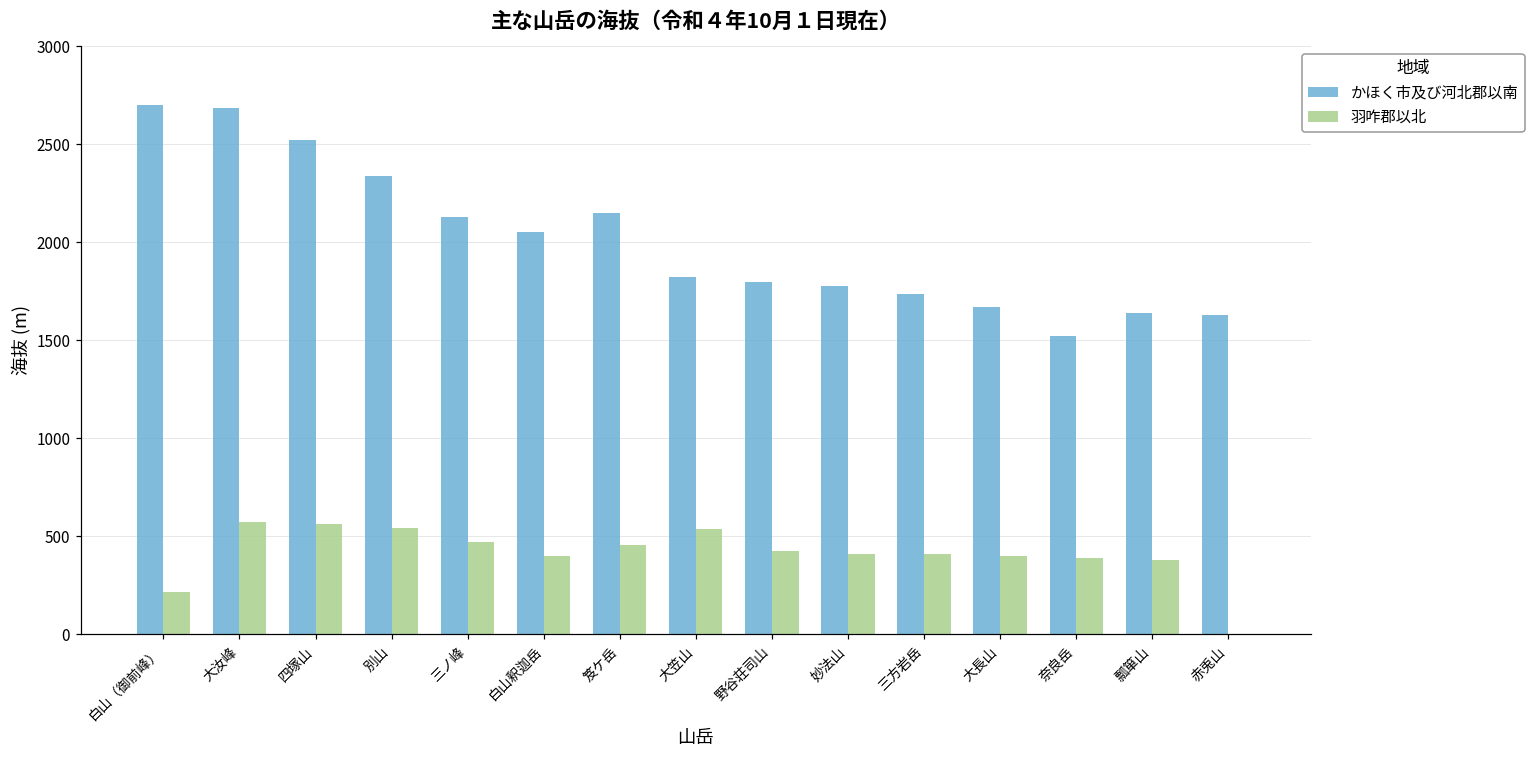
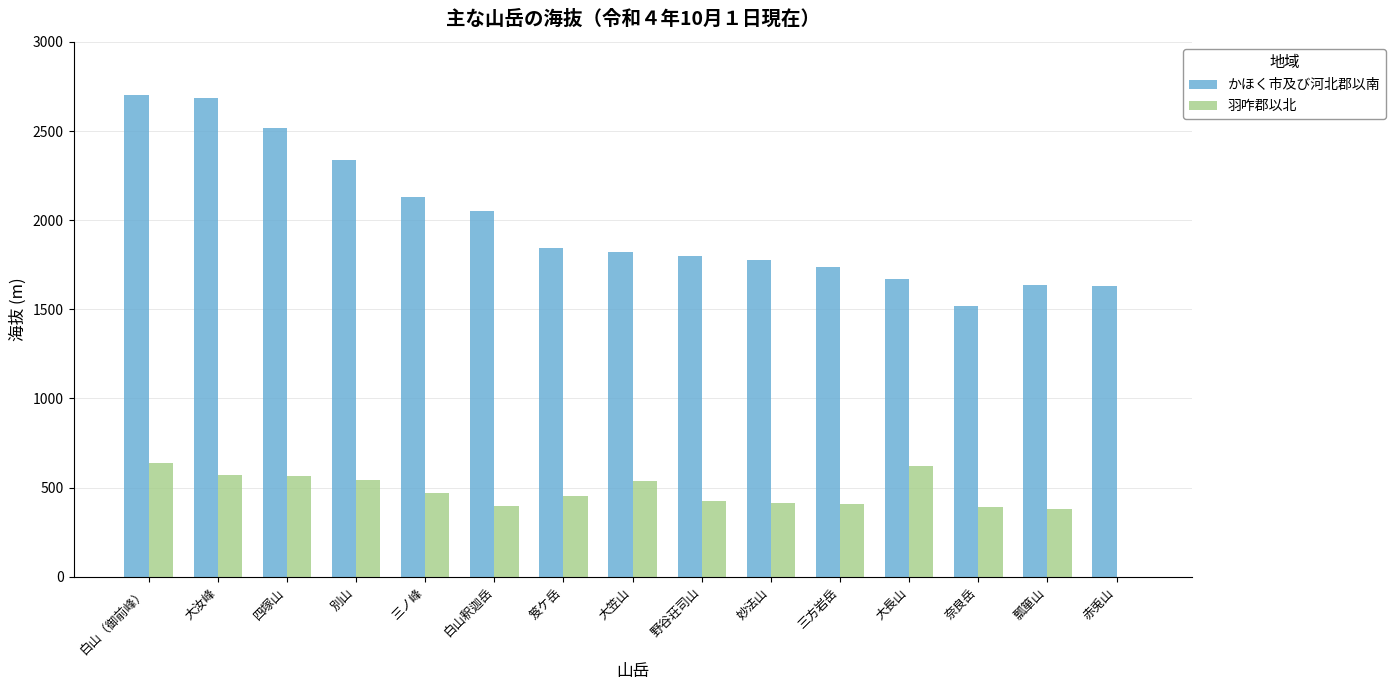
  {
    "かほく市及び河北郡以南": {
      "白山（御前峰）": 2700,
      "大汝峰": 2680,
      "四塚山": 2520,
      "別山": 2340,
      "三ノ峰": 2130,
      "白山釈迦岳": 2050,
-     "笈ケ岳": 2150,
+     "笈ケ岳": 1840,
      "大笠山": 1820,
      "野谷荘司山": 1800,
      "妙法山": 1780,
      "三方岩岳": 1740,
      "大長山": 1670,
      "奈良岳": 1520,
      "瓢箪山": 1640,
      "赤兎山": 1630
    },
    "羽咋郡以北": {
-     "白山（御前峰）": 220,
+     "白山（御前峰）": 640,
      "大汝峰": 570,
      "四塚山": 560,
      "別山": 540,
      "三ノ峰": 470,
      "白山釈迦岳": 400,
      "笈ケ岳": 460,
      "大笠山": 540,
      "野谷荘司山": 430,
      "妙法山": 410,
      "三方岩岳": 410,
-     "大長山": 400,
+     "大長山": 620,
      "奈良岳": 390,
      "瓢箪山": 380,
      "赤兎山": 0
    }
  }
